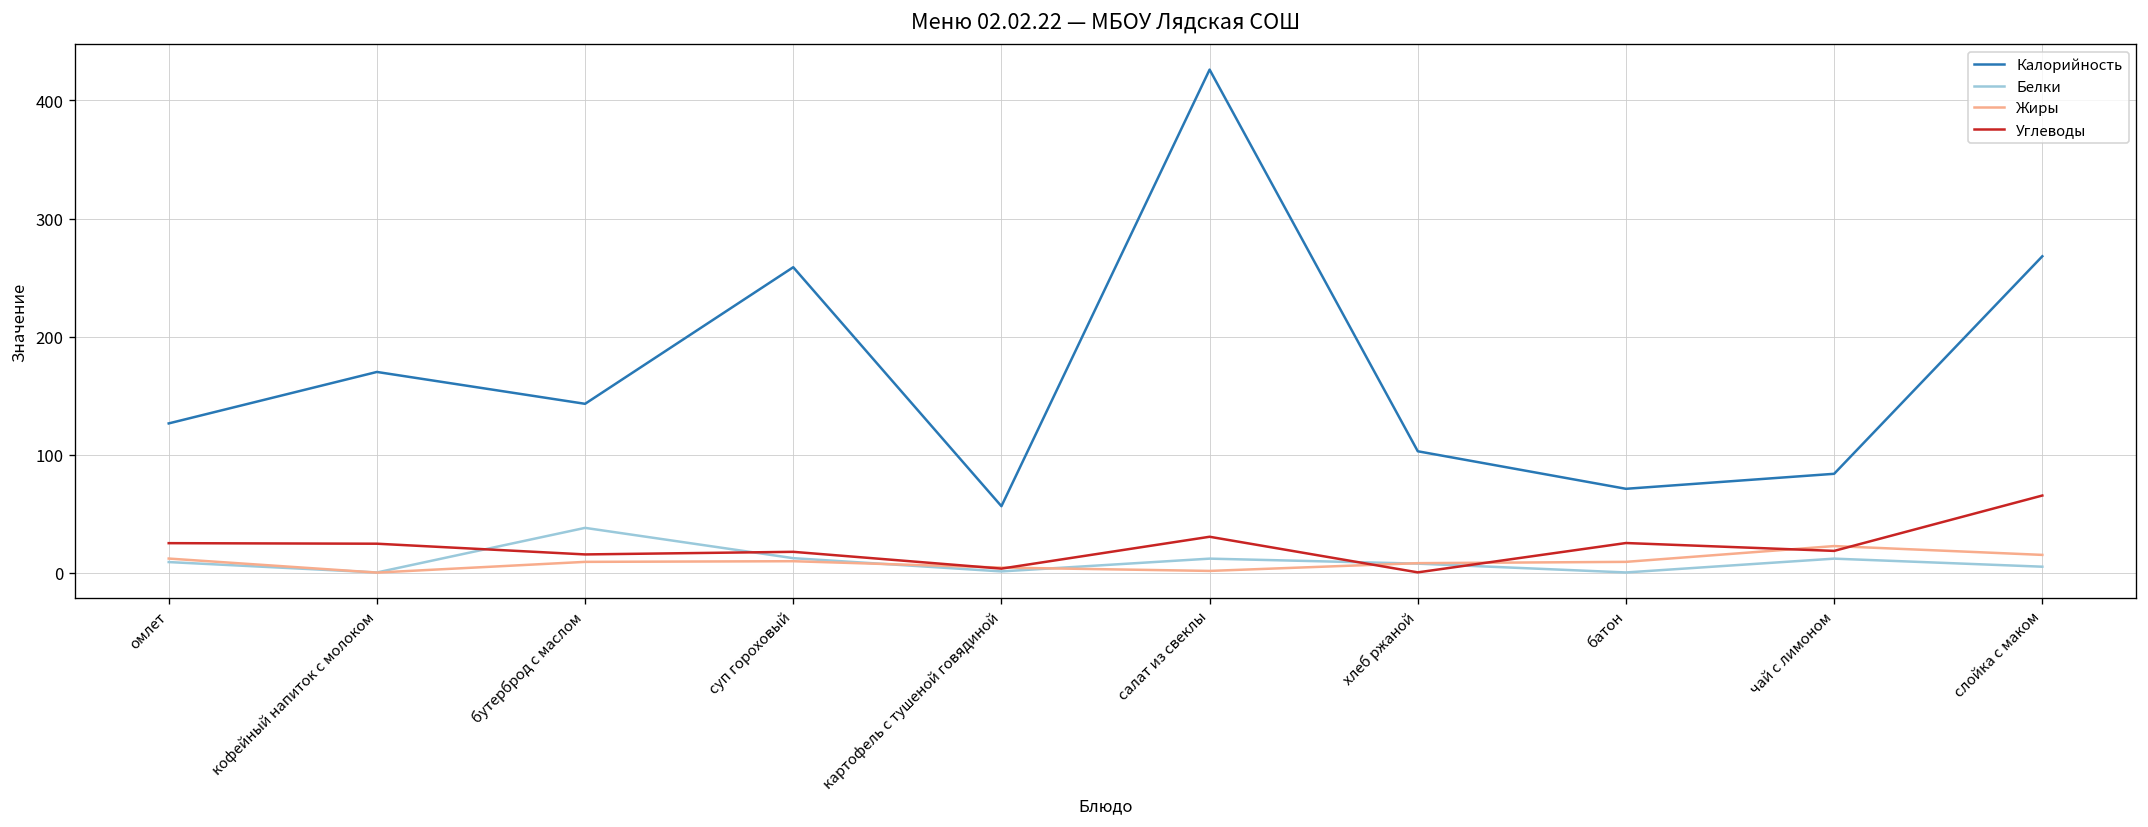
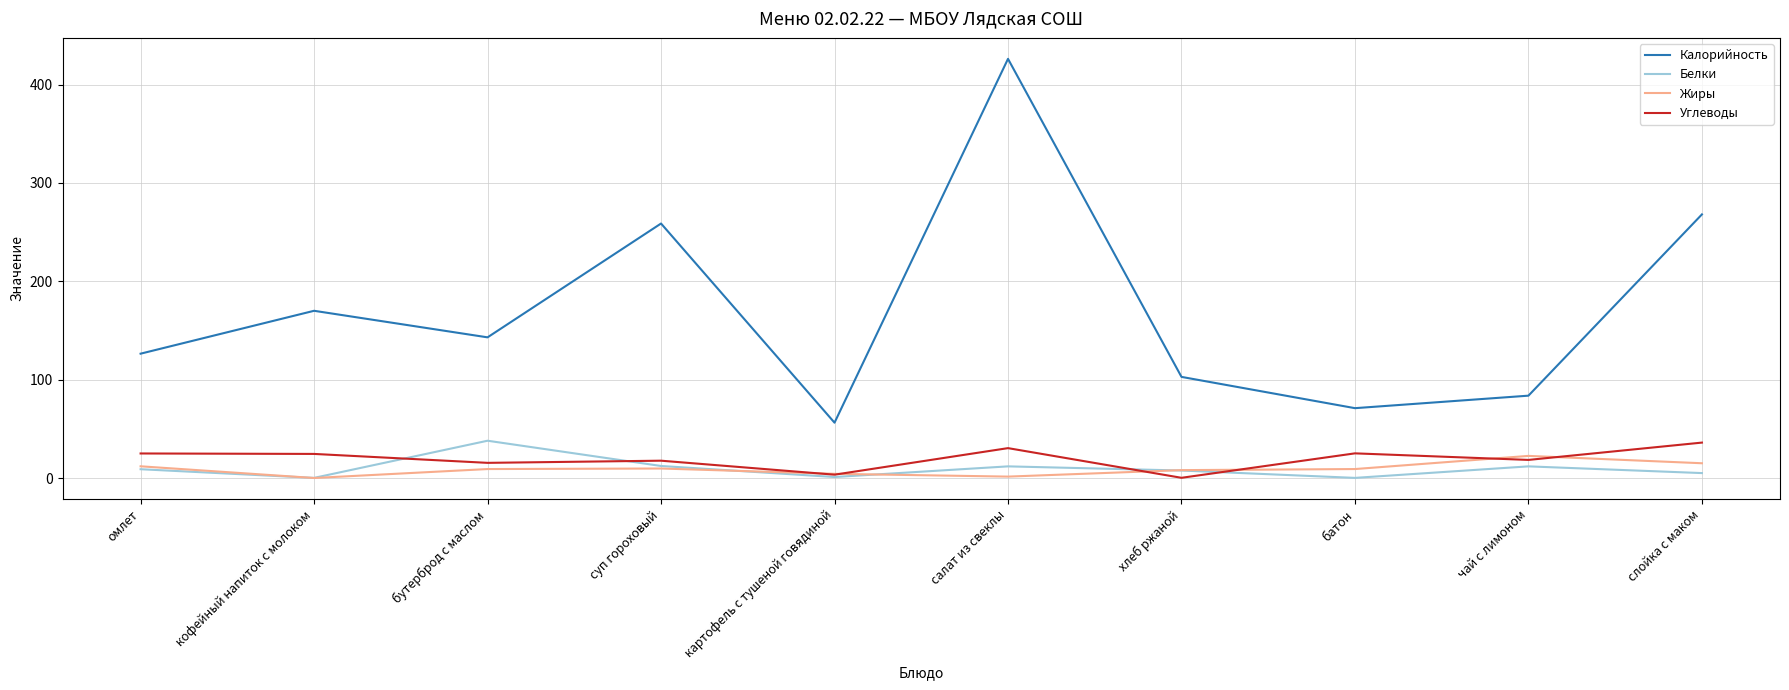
  {
    "Калорийность": {
      "омлет": 130,
      "кофейный напиток с молоком": 170,
      "бутерброд с маслом": 140,
      "суп гороховый": 260,
      "картофель с тушеной говядиной": 60,
      "салат из свеклы": 430,
      "хлеб ржаной": 100,
      "батон": 70,
      "чай с лимоном": 80,
      "слойка с маком": 270
    },
    "Белки": {
      "омлет": 10,
      "бутерброд с маслом": 40,
      "салат из свеклы": 10,
      "батон": 0,
      "чай с лимоном": 10,
      "слойка с маком": 10
    },
    "Жиры": {
      "омлет": 10,
      "бутерброд с маслом": 10,
      "салат из свеклы": 0,
      "батон": 10,
      "чай с лимоном": 20,
      "слойка с маком": 20
    },
    "Углеводы": {
      "омлет": 20,
      "кофейный напиток с молоком": 20,
      "бутерброд с маслом": 20,
      "суп гороховый": 20,
      "салат из свеклы": 30,
      "хлеб ржаной": 0,
      "батон": 30,
      "чай с лимоном": 20,
-     "слойка с маком": 70
+     "слойка с маком": 40
    }
  }
